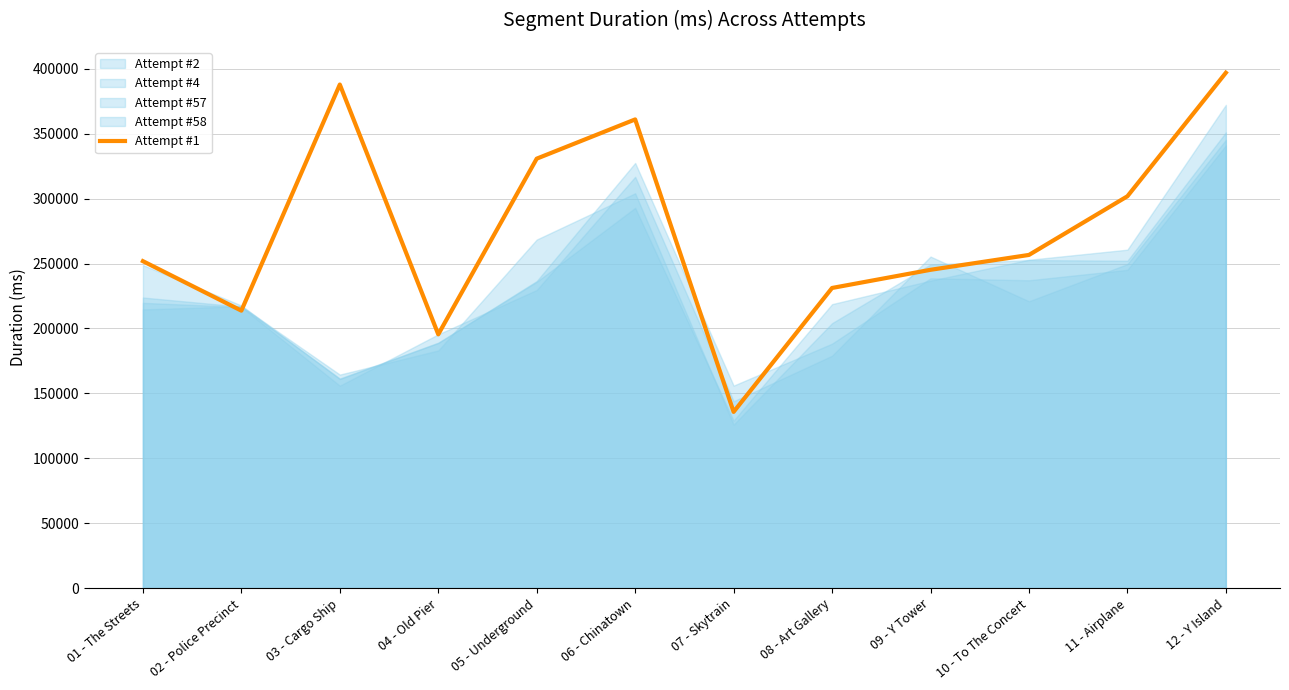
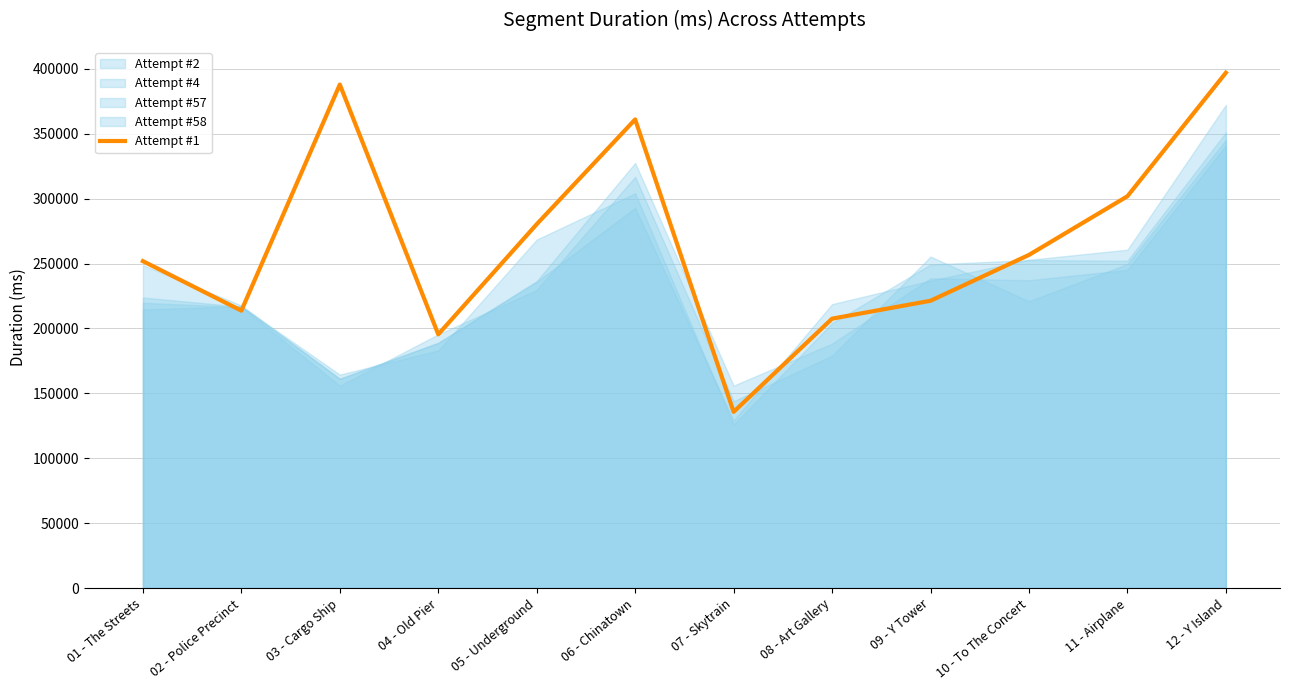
  {
    "Attempt #1": {
      "01 - The Streets": 252000,
      "02 - Police Precinct": 214000,
      "03 - Cargo Ship": 388000,
-     "05 - Underground": 331000,
+     "05 - Underground": 280000,
      "06 - Chinatown": 361000,
      "07 - Skytrain": 136000,
-     "08 - Art Gallery": 231000,
-     "09 - Y Tower": 245000,
+     "08 - Art Gallery": 208000,
+     "09 - Y Tower": 221000,
      "10 - To The Concert": 257000,
      "11 - Airplane": 302000,
      "12 - Y Island": 397000
    }
  }
